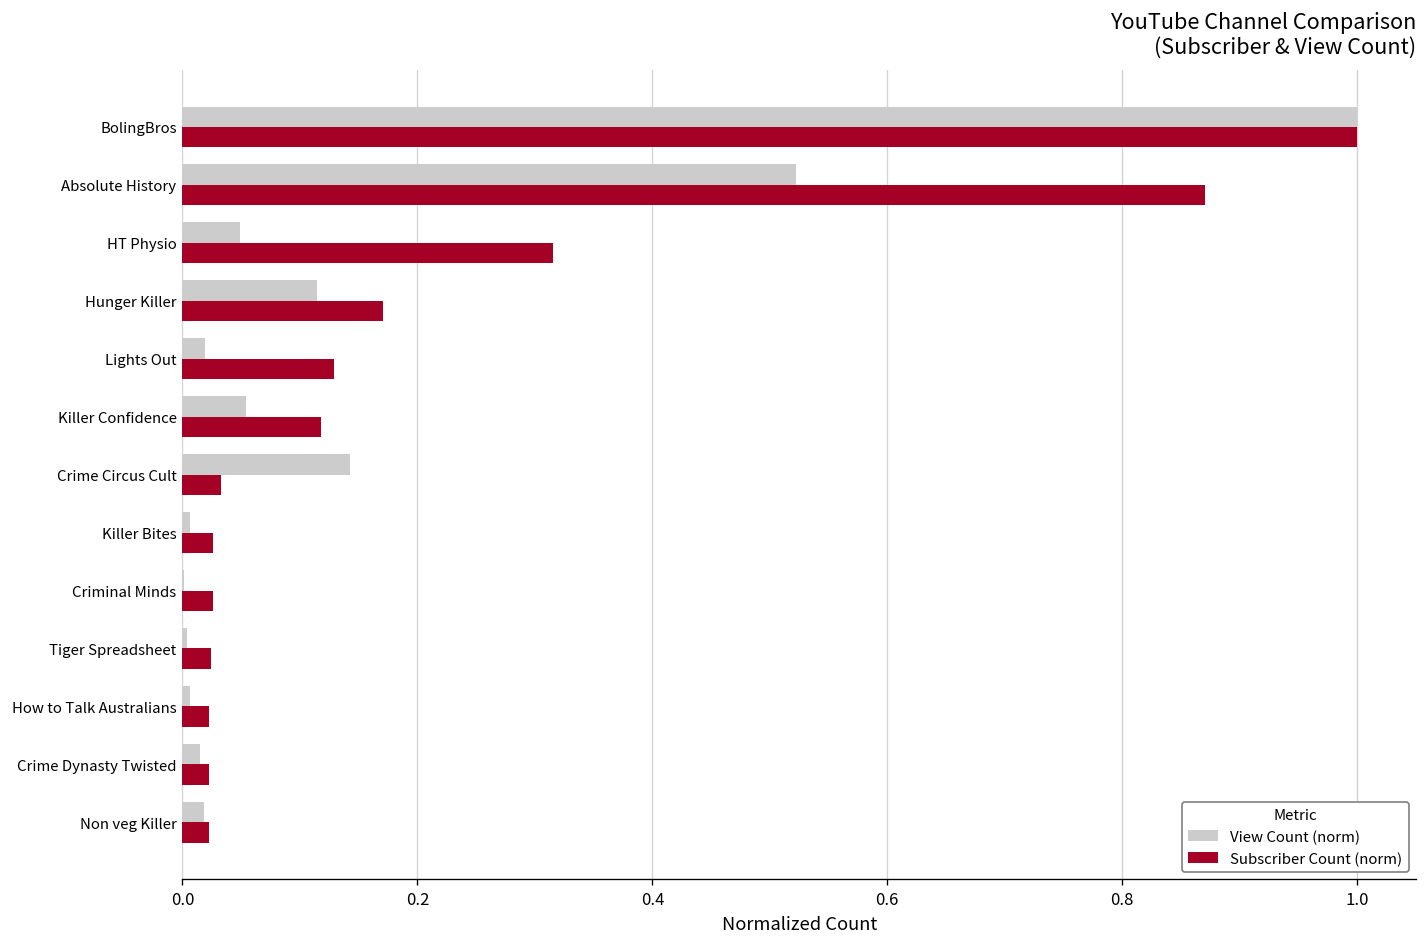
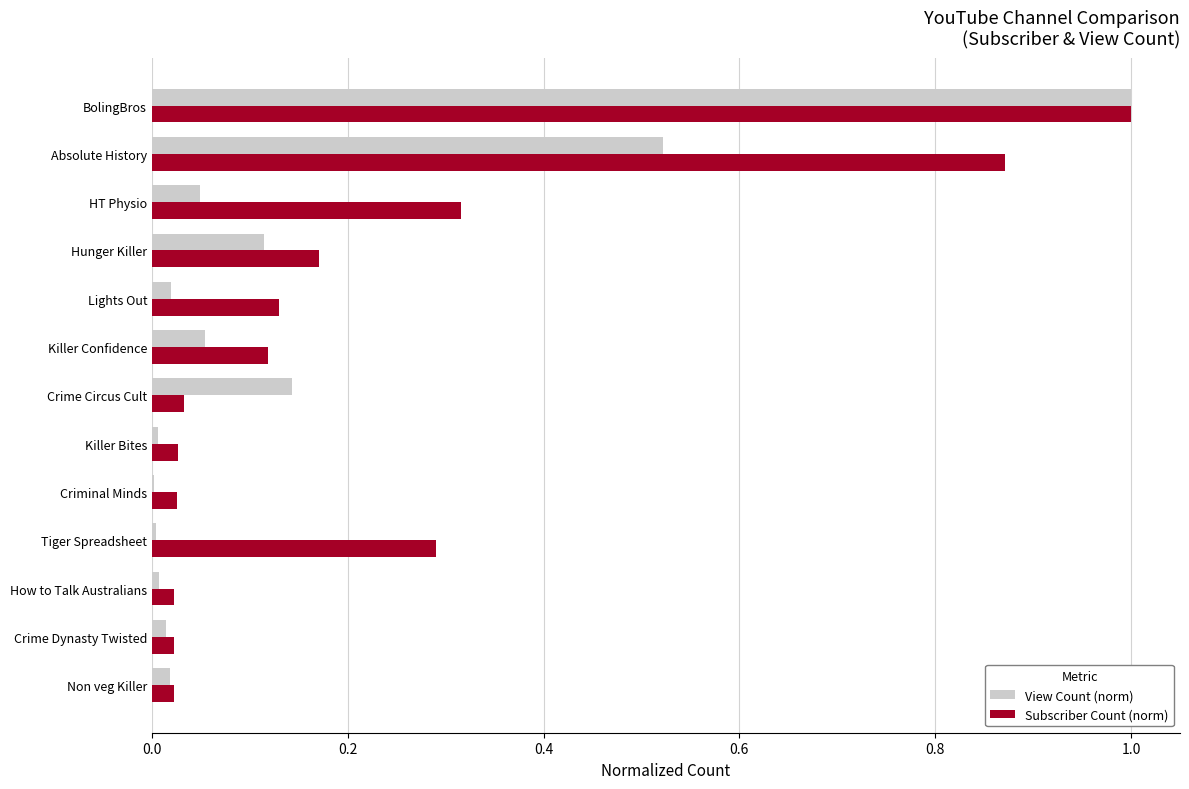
  {
    "View Count (norm)": {
      "BolingBros": 1.00,
      "Absolute History": 0.52,
      "HT Physio": 0.05,
      "Hunger Killer": 0.11,
      "Lights Out": 0.02,
      "Killer Confidence": 0.05,
      "Crime Circus Cult": 0.14,
      "Killer Bites": 0.01,
      "Tiger Spreadsheet": 0.00,
      "How to Talk Australians": 0.01,
      "Crime Dynasty Twisted": 0.01,
      "Non veg Killer": 0.02
    },
    "Subscriber Count (norm)": {
      "BolingBros": 1.00,
      "Absolute History": 0.87,
      "HT Physio": 0.32,
      "Hunger Killer": 0.17,
      "Lights Out": 0.13,
      "Killer Confidence": 0.12,
      "Crime Circus Cult": 0.03,
      "Killer Bites": 0.03,
      "Criminal Minds": 0.03,
-     "Tiger Spreadsheet": 0.02,
+     "Tiger Spreadsheet": 0.29,
      "How to Talk Australians": 0.02,
      "Crime Dynasty Twisted": 0.02,
      "Non veg Killer": 0.02
    }
  }
